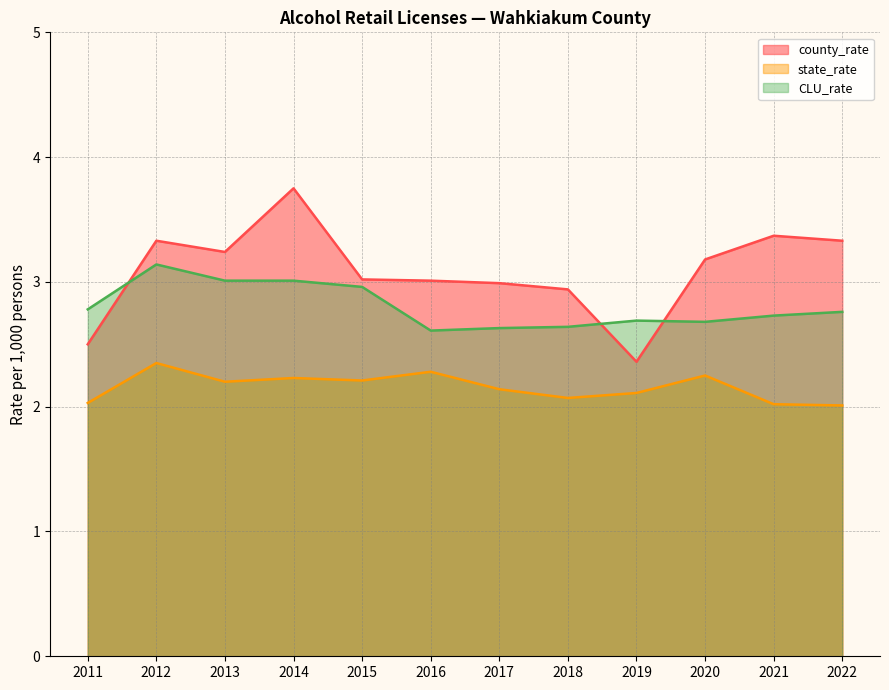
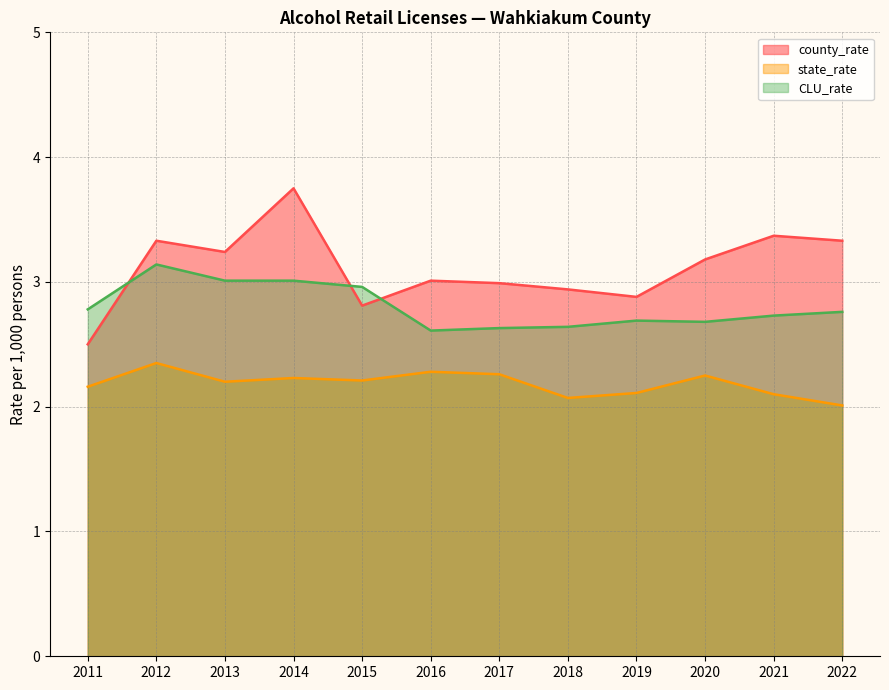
  {
    "county_rate": {
      "2011": 2.50,
      "2012": 3.33,
      "2013": 3.24,
      "2014": 3.75,
-     "2015": 3.02,
+     "2015": 2.81,
      "2016": 3.01,
      "2017": 2.99,
      "2018": 2.94,
-     "2019": 2.36,
+     "2019": 2.88,
      "2020": 3.18,
      "2021": 3.37,
      "2022": 3.33
    },
    "state_rate": {
-     "2011": 2.03,
+     "2011": 2.16,
      "2012": 2.35,
      "2013": 2.20,
      "2014": 2.23,
      "2015": 2.21,
      "2016": 2.28,
-     "2017": 2.14,
+     "2017": 2.26,
      "2018": 2.07,
      "2019": 2.11,
      "2020": 2.25,
-     "2021": 2.02,
+     "2021": 2.10,
      "2022": 2.01
    },
    "CLU_rate": {
      "2011": 2.78,
      "2012": 3.14,
      "2013": 3.01,
      "2014": 3.01,
      "2015": 2.96,
      "2016": 2.61,
      "2017": 2.63,
      "2018": 2.64,
      "2019": 2.69,
      "2020": 2.68,
      "2021": 2.73,
      "2022": 2.76
    }
  }
